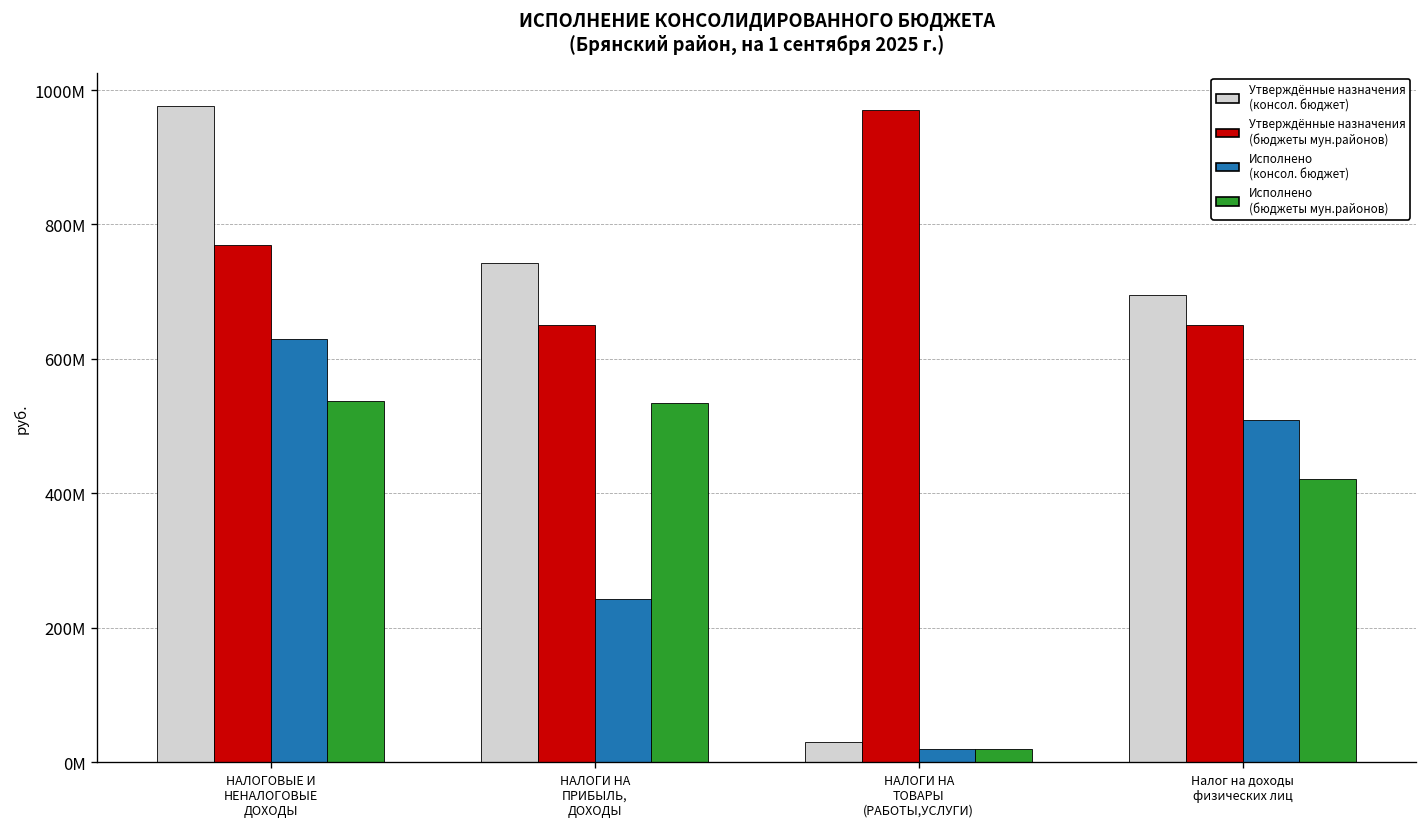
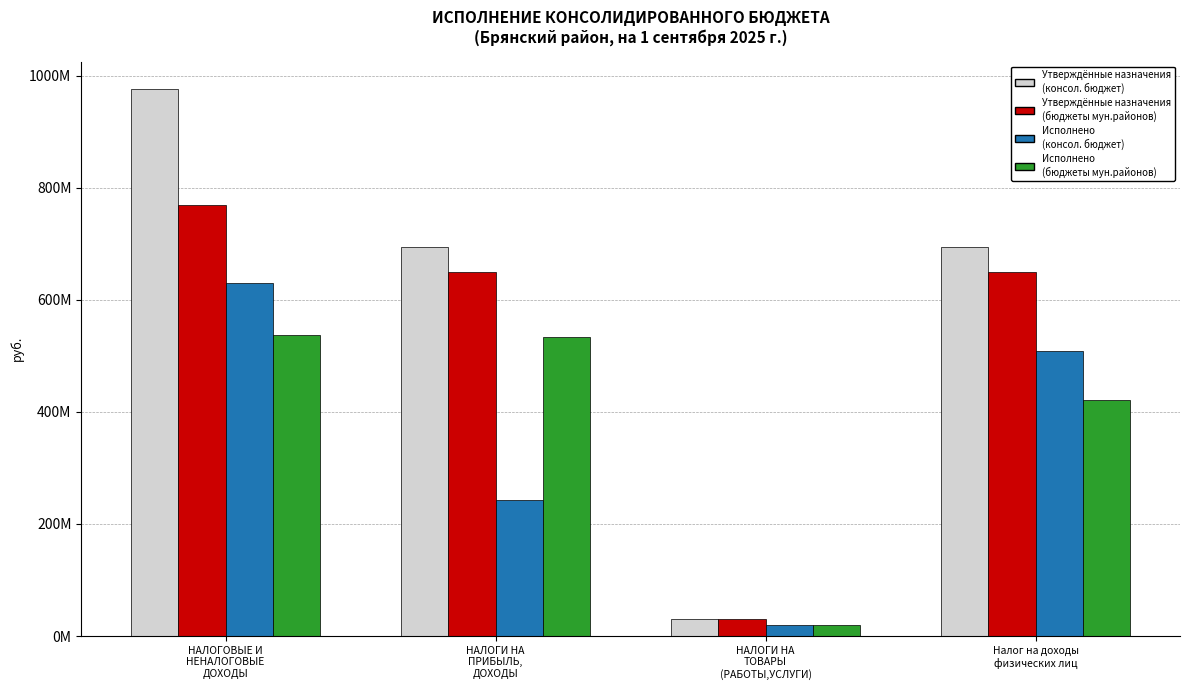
  {
    "Утверждённые назначения (консол. бюджет)": {
      "НАЛОГОВЫЕ И НЕНАЛОГОВЫЕ ДОХОДЫ": 980000000,
-     "НАЛОГИ НА ПРИБЫЛЬ, ДОХОДЫ": 740000000,
+     "НАЛОГИ НА ПРИБЫЛЬ, ДОХОДЫ": 690000000,
      "НАЛОГИ НА ТОВАРЫ (РАБОТЫ,УСЛУГИ)": 30000000,
      "Налог на доходы физических лиц": 690000000
    },
    "Утверждённые назначения (бюджеты мун.районов)": {
      "НАЛОГОВЫЕ И НЕНАЛОГОВЫЕ ДОХОДЫ": 770000000,
      "НАЛОГИ НА ПРИБЫЛЬ, ДОХОДЫ": 650000000,
-     "НАЛОГИ НА ТОВАРЫ (РАБОТЫ,УСЛУГИ)": 970000000,
+     "НАЛОГИ НА ТОВАРЫ (РАБОТЫ,УСЛУГИ)": 30000000,
      "Налог на доходы физических лиц": 650000000
    },
    "Исполнено (консол. бюджет)": {
      "НАЛОГОВЫЕ И НЕНАЛОГОВЫЕ ДОХОДЫ": 630000000,
      "НАЛОГИ НА ПРИБЫЛЬ, ДОХОДЫ": 240000000,
      "НАЛОГИ НА ТОВАРЫ (РАБОТЫ,УСЛУГИ)": 20000000,
      "Налог на доходы физических лиц": 510000000
    },
    "Исполнено (бюджеты мун.районов)": {
      "НАЛОГОВЫЕ И НЕНАЛОГОВЫЕ ДОХОДЫ": 540000000,
      "НАЛОГИ НА ПРИБЫЛЬ, ДОХОДЫ": 530000000,
      "НАЛОГИ НА ТОВАРЫ (РАБОТЫ,УСЛУГИ)": 20000000,
      "Налог на доходы физических лиц": 420000000
    }
  }
